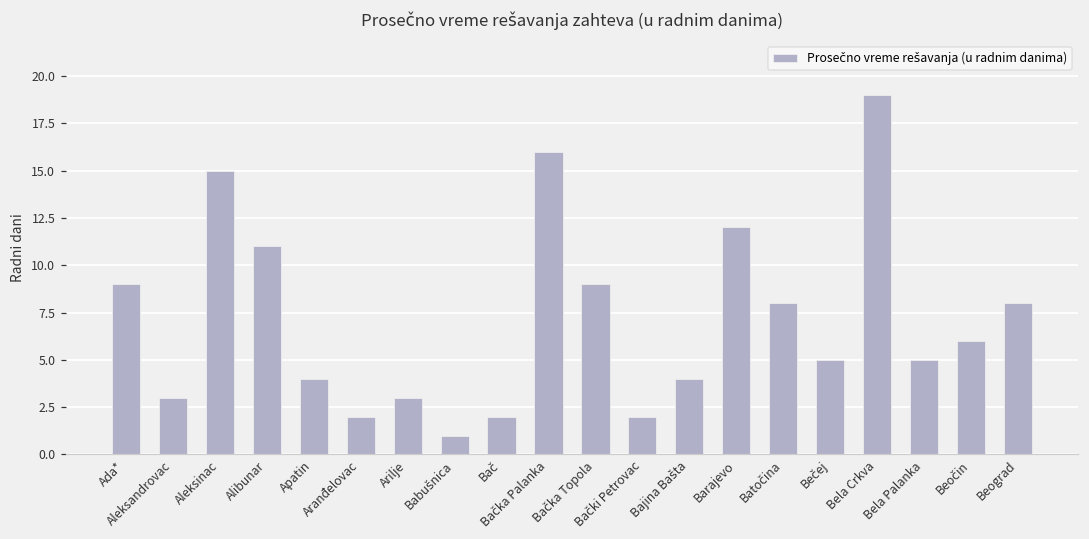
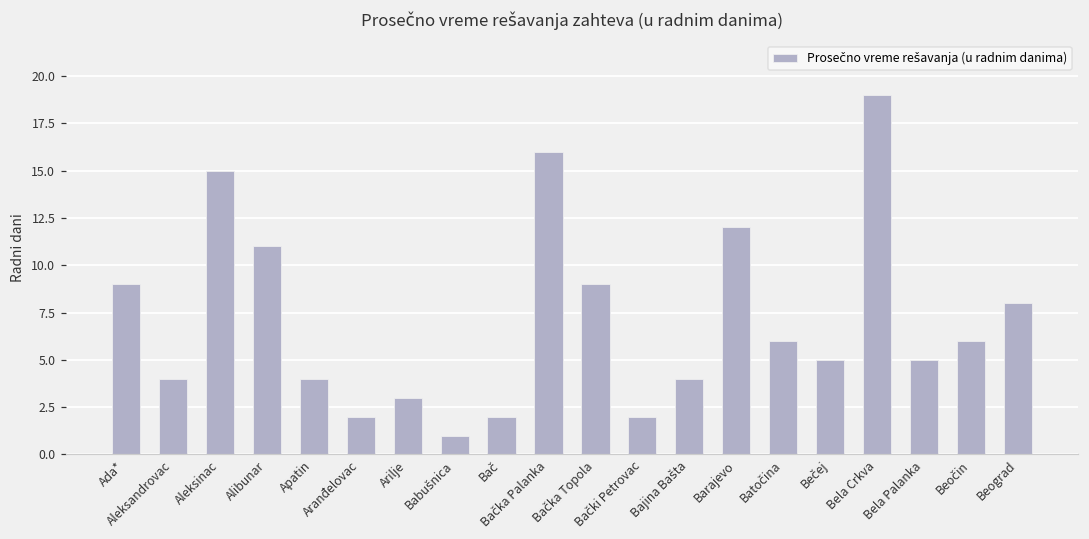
  {
    "Ada*": 9,
-   "Aleksandrovac": 3,
+   "Aleksandrovac": 4,
    "Aleksinac": 15,
    "Alibunar": 11,
    "Apatin": 4,
    "Aranđelovac": 2,
    "Arilje": 3,
    "Babušnica": 1,
    "Bač": 2,
    "Bačka Palanka": 16,
    "Bačka Topola": 9,
    "Bački Petrovac": 2,
    "Bajina Bašta": 4,
    "Barajevo": 12,
-   "Batočina": 8,
+   "Batočina": 6,
    "Bečej": 5,
    "Bela Crkva": 19,
    "Bela Palanka": 5,
    "Beočin": 6,
    "Beograd": 8
  }
